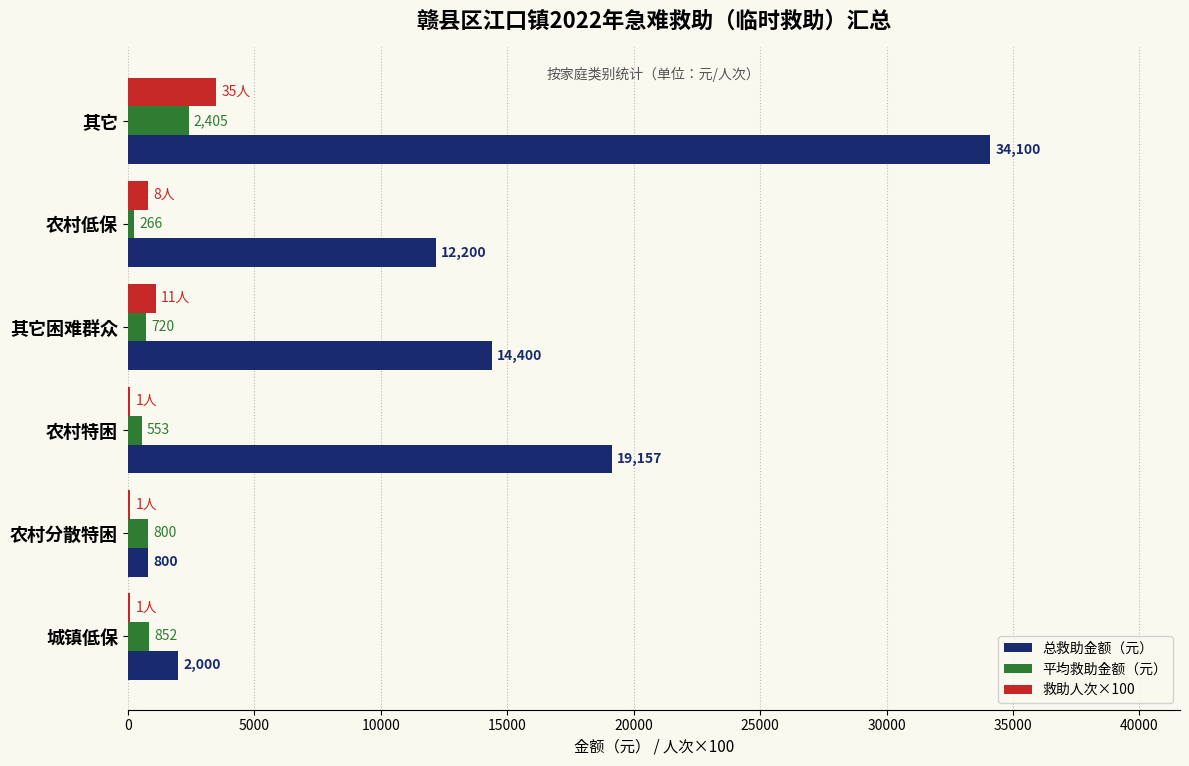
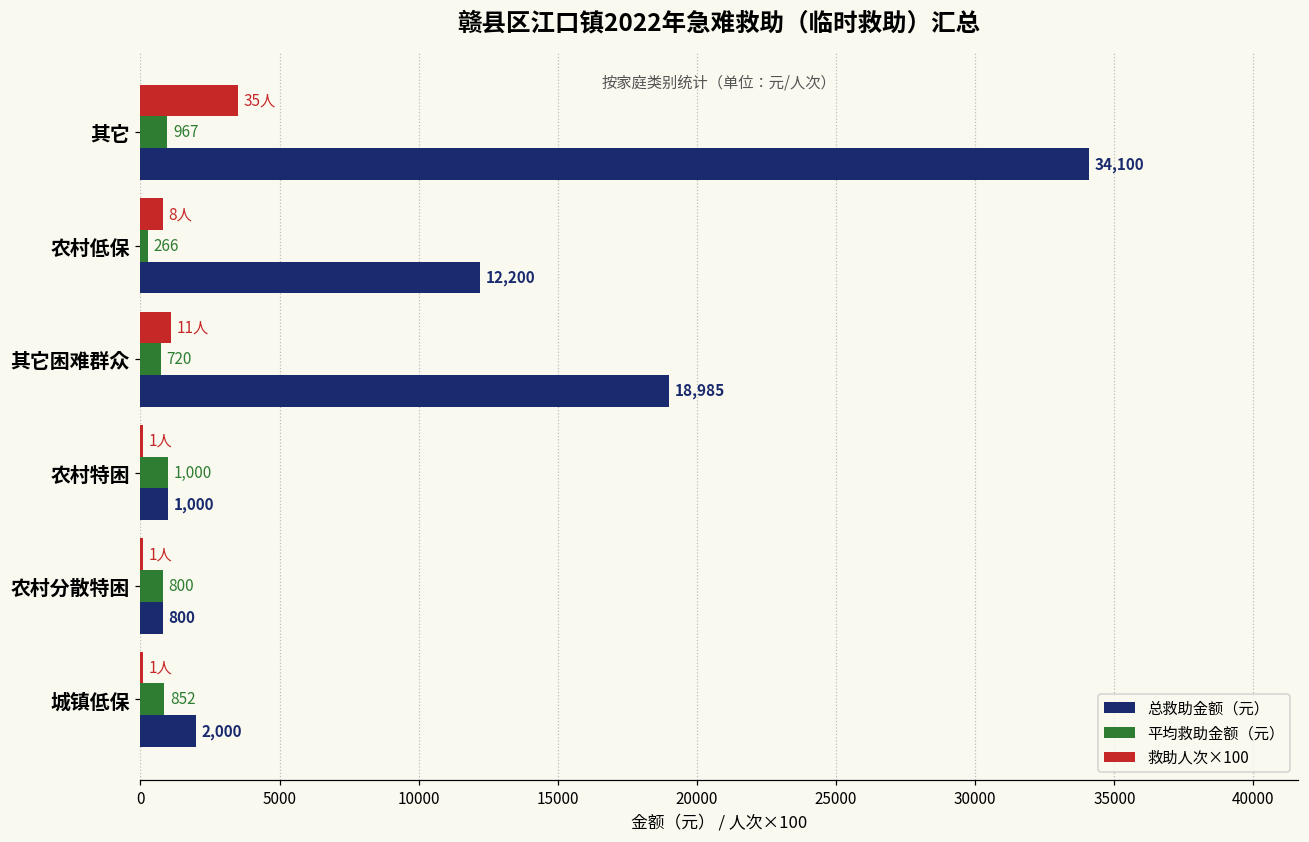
  {
    "总救助金额（元）": {
      "其它": "34,100",
      "农村低保": "12,200",
-     "其它困难群众": "14,400",
-     "农村特困": "19,157",
+     "其它困难群众": "18,985",
+     "农村特困": "1,000",
      "农村分散特困": "800",
      "城镇低保": "2,000"
    },
    "平均救助金额（元）": {
-     "其它": "2,405",
+     "其它": "967",
      "农村低保": "266",
      "其它困难群众": "720",
-     "农村特困": "553",
+     "农村特困": "1,000",
      "农村分散特困": "800",
      "城镇低保": "852"
    }
  }
